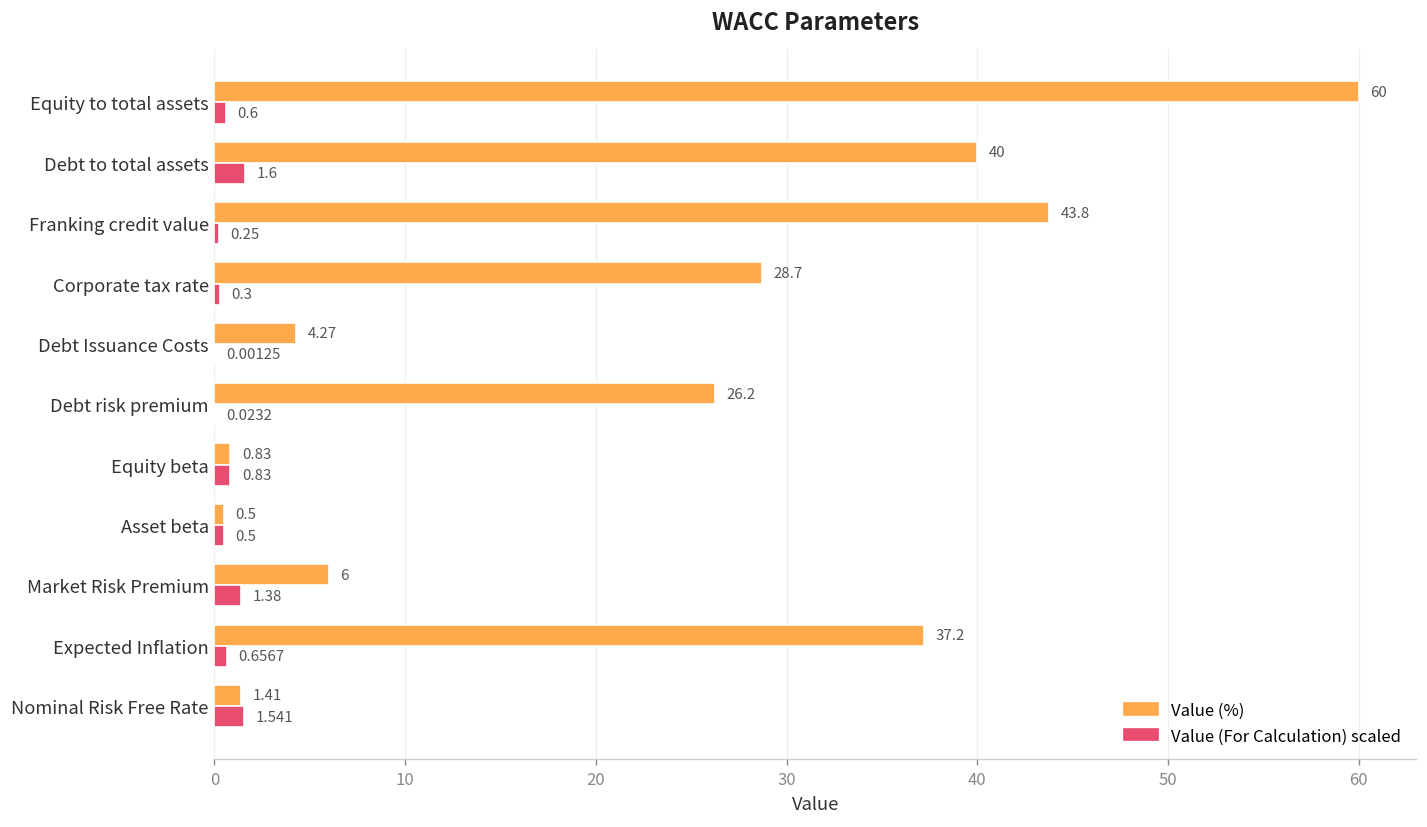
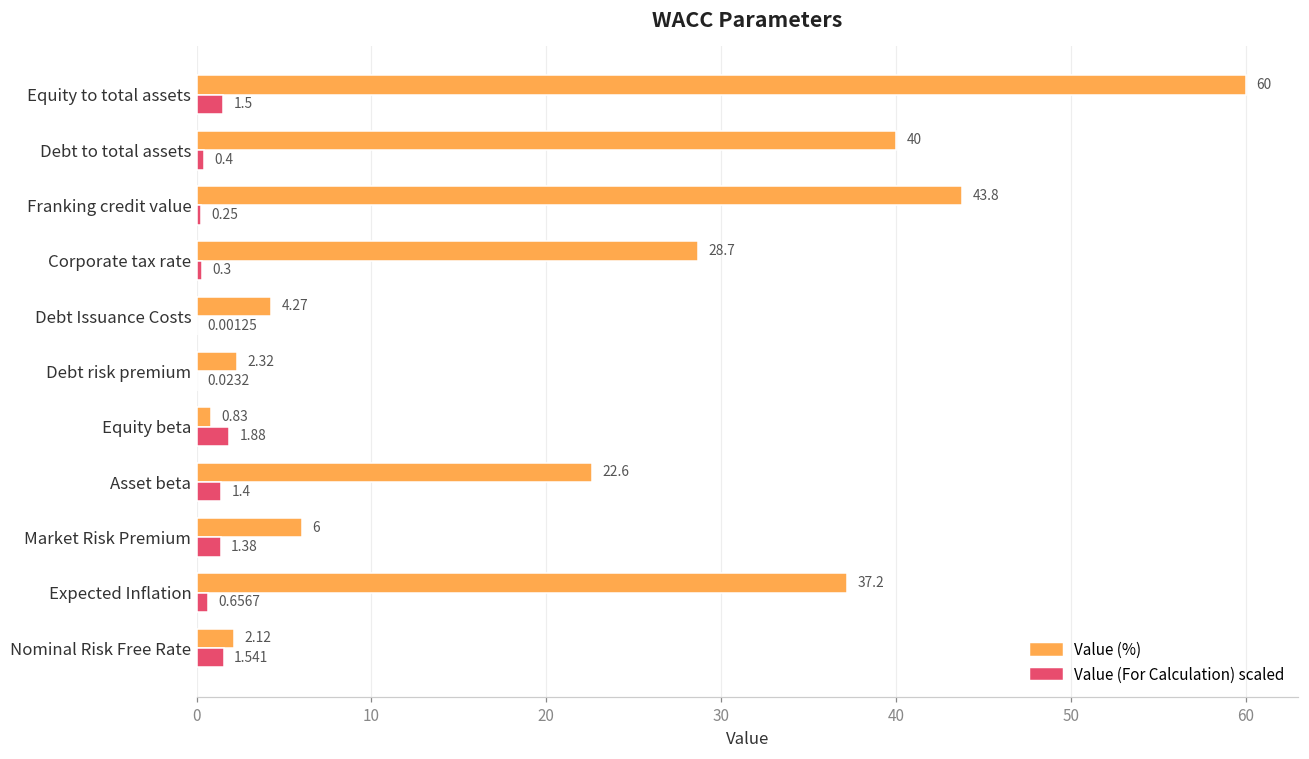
  {
    "Value (%)": {
      "Equity to total assets": 60,
      "Debt to total assets": 40,
      "Franking credit value": 43.8,
      "Corporate tax rate": 28.7,
      "Debt Issuance Costs": 4.27,
-     "Debt risk premium": 26.2,
+     "Debt risk premium": 2.32,
      "Equity beta": 0.83,
-     "Asset beta": 0.5,
+     "Asset beta": 22.6,
      "Market Risk Premium": 6,
      "Expected Inflation": 37.2,
-     "Nominal Risk Free Rate": 1.41
+     "Nominal Risk Free Rate": 2.12
    },
    "Value (For Calculation) scaled": {
-     "Equity to total assets": 0.6,
-     "Debt to total assets": 1.6,
+     "Equity to total assets": 1.5,
+     "Debt to total assets": 0.4,
      "Franking credit value": 0.25,
      "Corporate tax rate": 0.3,
      "Debt Issuance Costs": 0.00125,
      "Debt risk premium": 0.0232,
-     "Equity beta": 0.83,
-     "Asset beta": 0.5,
+     "Equity beta": 1.88,
+     "Asset beta": 1.4,
      "Market Risk Premium": 1.38,
      "Expected Inflation": 0.6567,
      "Nominal Risk Free Rate": 1.541
    }
  }
